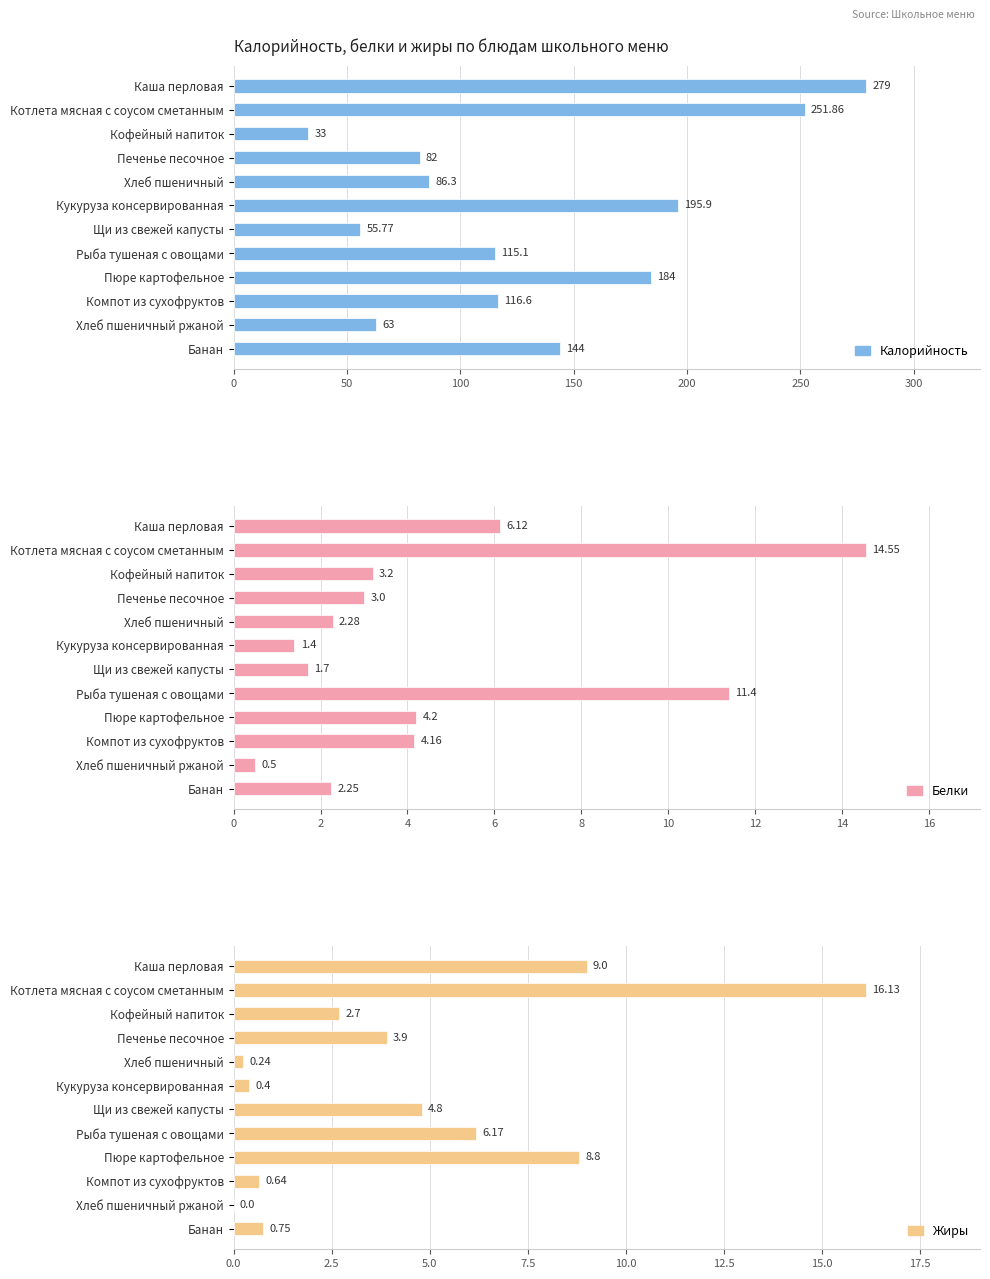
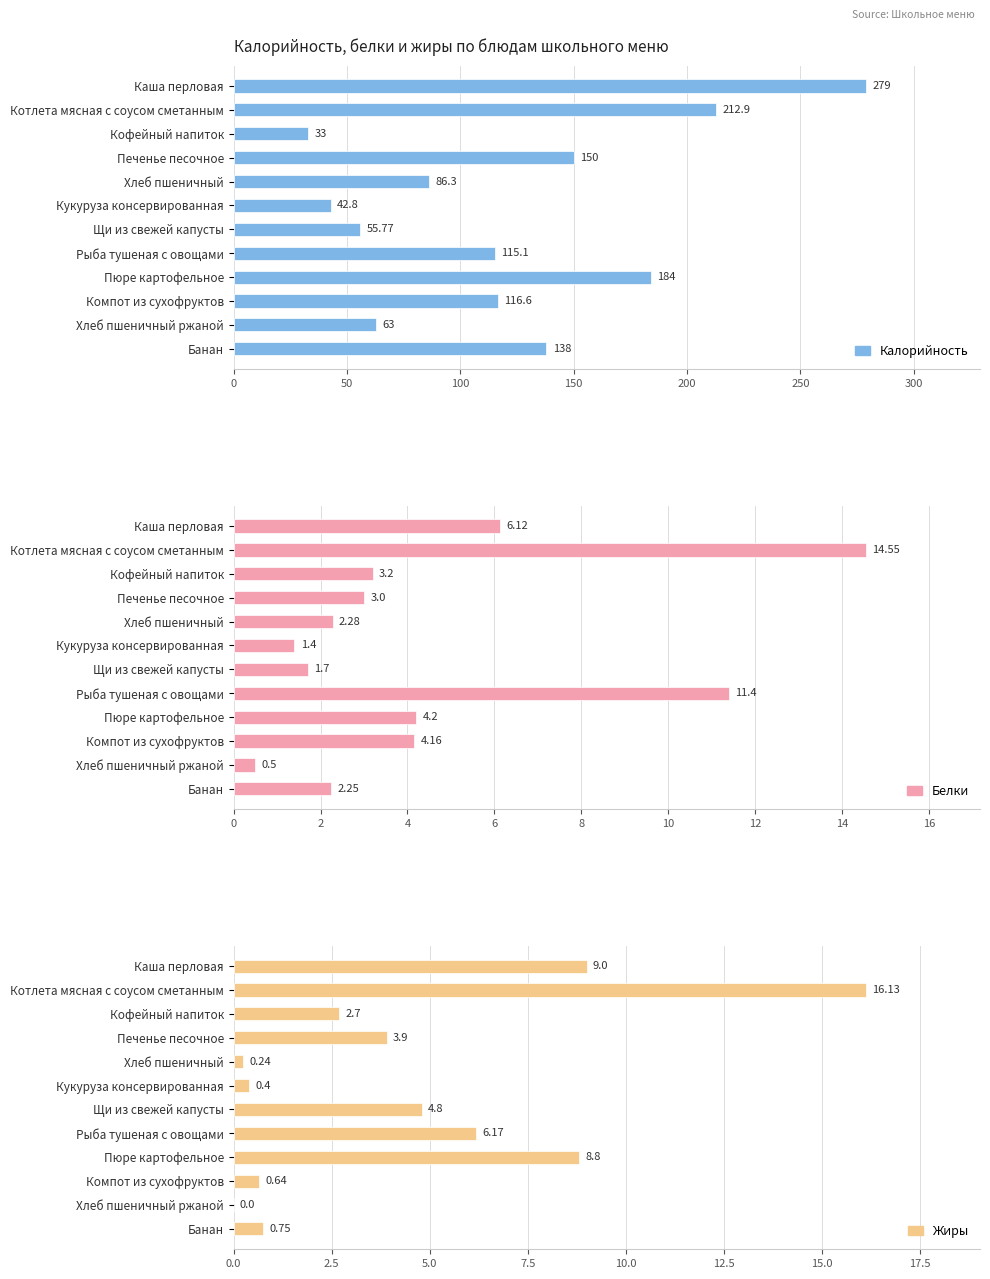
  {
    "Калорийность, белки и жиры по блюдам школьного меню": {
      "Каша перловая": 279,
-     "Котлета мясная с соусом сметанным": 251.86,
+     "Котлета мясная с соусом сметанным": 212.9,
      "Кофейный напиток": 33,
-     "Печенье песочное": 82,
+     "Печенье песочное": 150,
      "Хлеб пшеничный": 86.3,
-     "Кукуруза консервированная": 195.9,
+     "Кукуруза консервированная": 42.8,
      "Щи из свежей капусты": 55.77,
      "Рыба тушеная с овощами": 115.1,
      "Пюре картофельное": 184,
      "Компот из сухофруктов": 116.6,
      "Хлеб пшеничный ржаной": 63,
-     "Банан": 144
+     "Банан": 138
    }
  }
